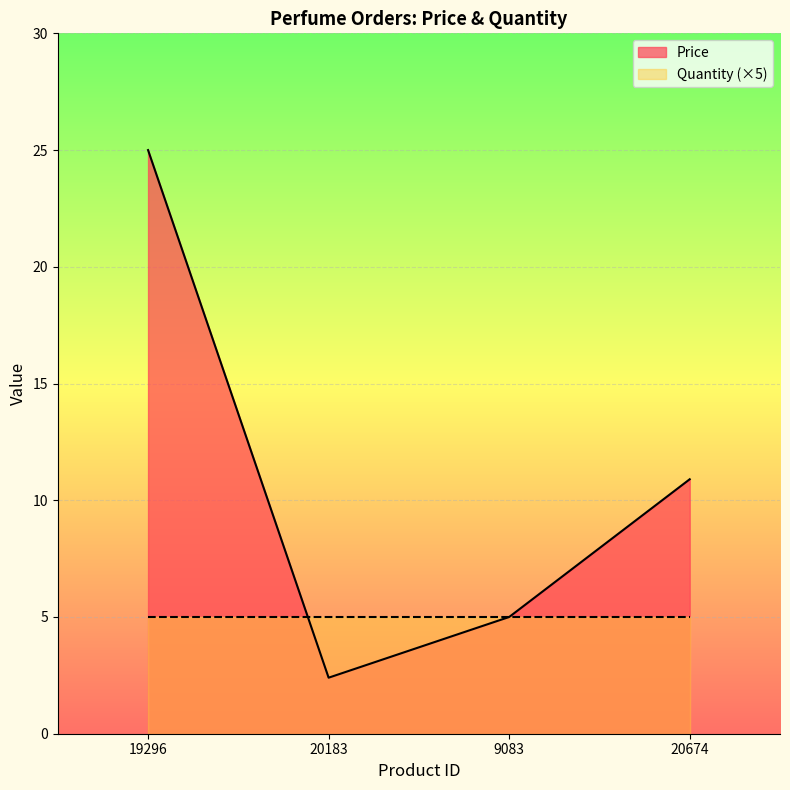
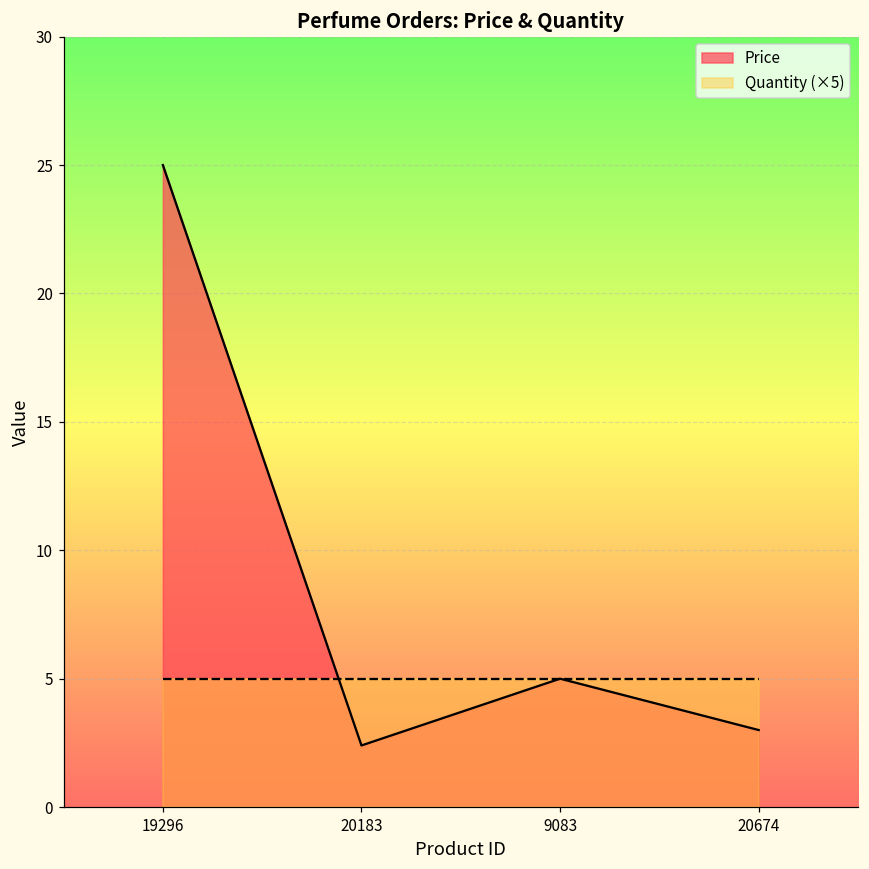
  {
    "Price": {
      "19296": 25.0,
      "20183": 2.4,
-     "20674": 10.9
+     "20674": 3.0
    },
    "Quantity (×5)": {
      "19296": 5.0,
      "20183": 5.0,
      "20674": 5.0
    }
  }
